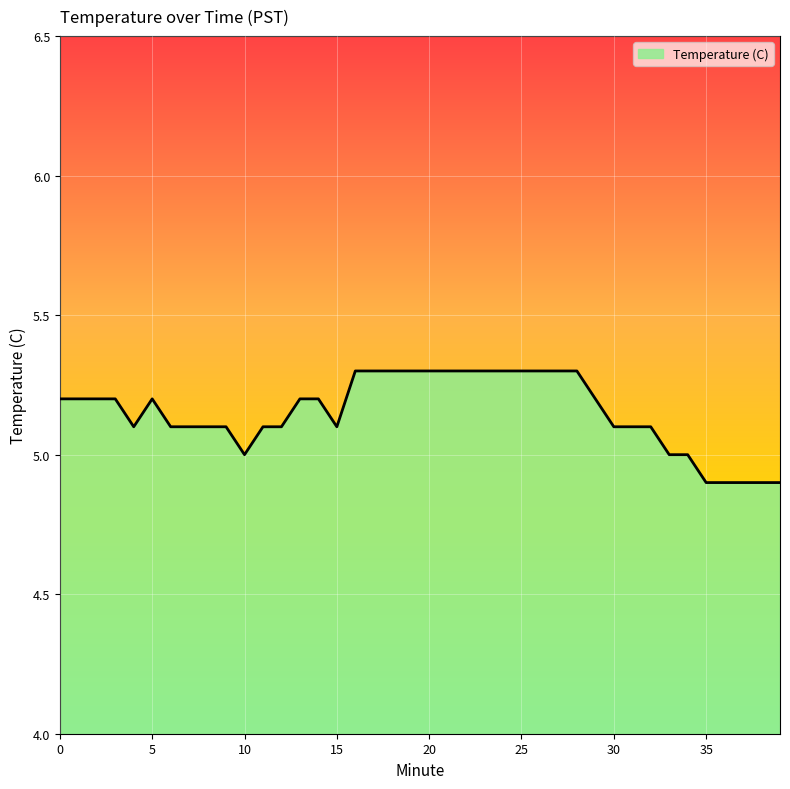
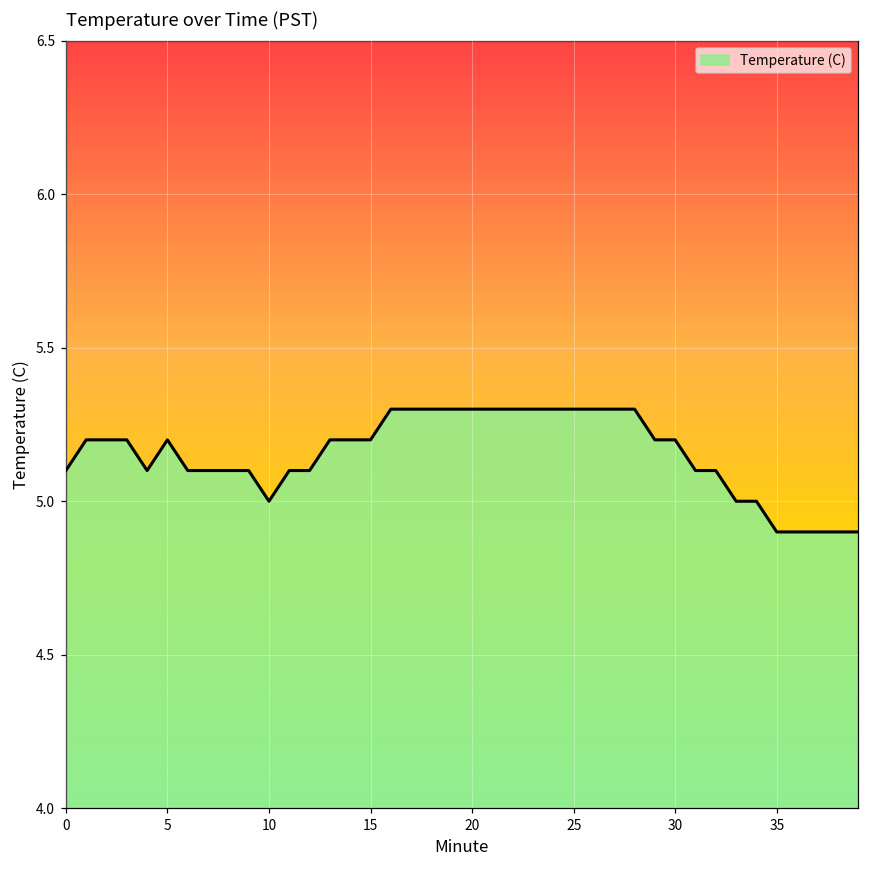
  {
-   "0": 5.2,
+   "0": 5.1,
    "5": 5.2,
    "10": 5.0,
-   "15": 5.1,
+   "15": 5.2,
    "20": 5.3,
    "25": 5.3,
-   "30": 5.1,
+   "30": 5.2,
    "35": 4.9
  }
